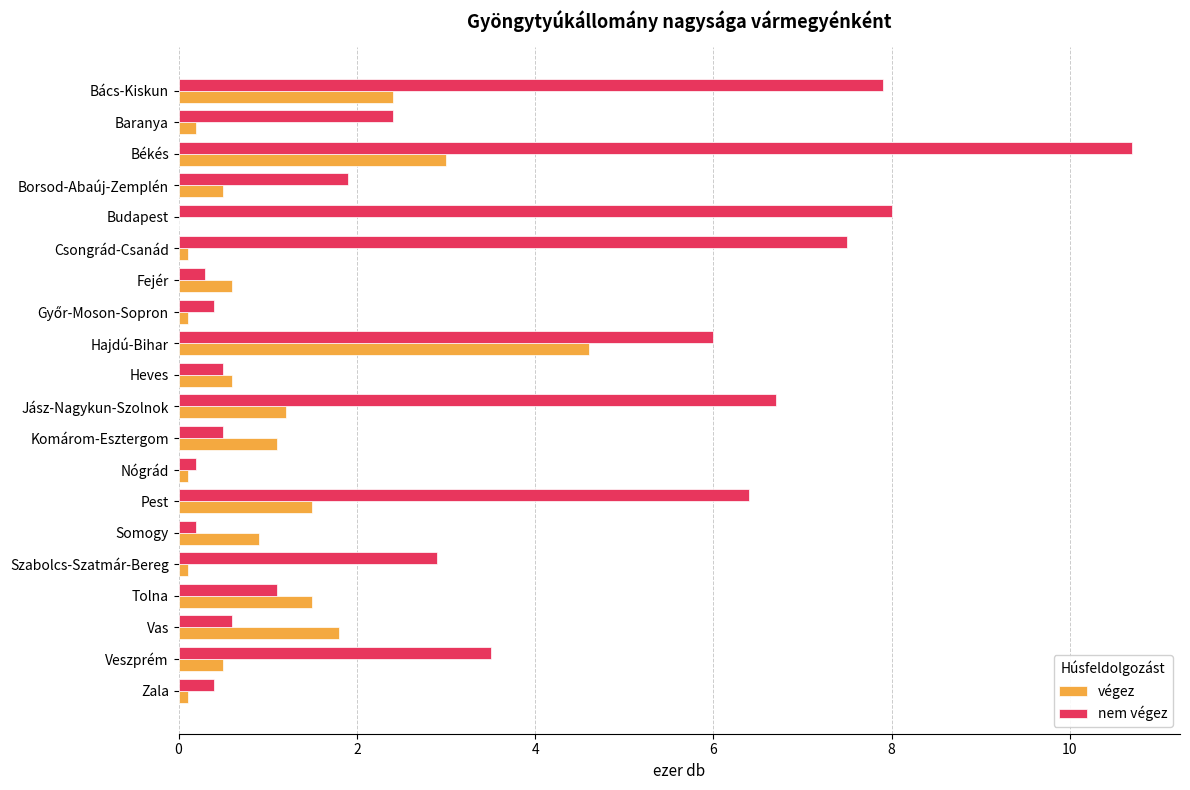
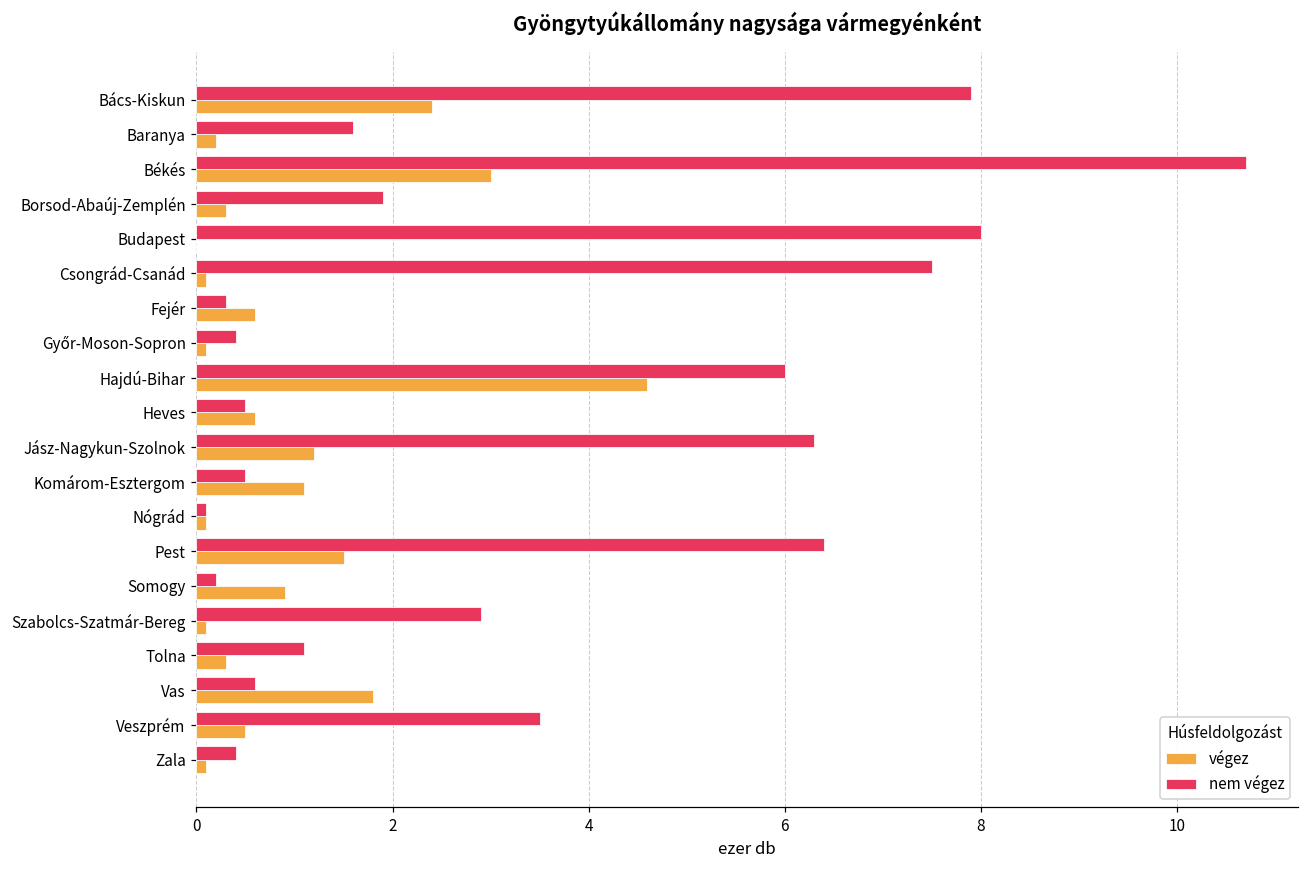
  {
    "végez": {
      "Bács-Kiskun": 2.4,
      "Baranya": 0.2,
      "Békés": 3.0,
-     "Borsod-Abaúj-Zemplén": 0.5,
+     "Borsod-Abaúj-Zemplén": 0.3,
      "Budapest": 0.0,
      "Csongrád-Csanád": 0.1,
      "Fejér": 0.6,
      "Győr-Moson-Sopron": 0.1,
      "Hajdú-Bihar": 4.6,
      "Heves": 0.6,
      "Jász-Nagykun-Szolnok": 1.2,
      "Komárom-Esztergom": 1.1,
      "Nógrád": 0.1,
      "Pest": 1.5,
      "Somogy": 0.9,
      "Szabolcs-Szatmár-Bereg": 0.1,
-     "Tolna": 1.5,
+     "Tolna": 0.3,
      "Vas": 1.8,
      "Veszprém": 0.5,
      "Zala": 0.1
    },
    "nem végez": {
      "Bács-Kiskun": 7.9,
-     "Baranya": 2.4,
+     "Baranya": 1.6,
      "Békés": 10.7,
      "Borsod-Abaúj-Zemplén": 1.9,
      "Budapest": 8.0,
      "Csongrád-Csanád": 7.5,
      "Fejér": 0.3,
      "Győr-Moson-Sopron": 0.4,
      "Hajdú-Bihar": 6.0,
      "Heves": 0.5,
-     "Jász-Nagykun-Szolnok": 6.7,
+     "Jász-Nagykun-Szolnok": 6.3,
      "Komárom-Esztergom": 0.5,
-     "Nógrád": 0.2,
+     "Nógrád": 0.1,
      "Pest": 6.4,
      "Somogy": 0.2,
      "Szabolcs-Szatmár-Bereg": 2.9,
      "Tolna": 1.1,
      "Vas": 0.6,
      "Veszprém": 3.5,
      "Zala": 0.4
    }
  }
